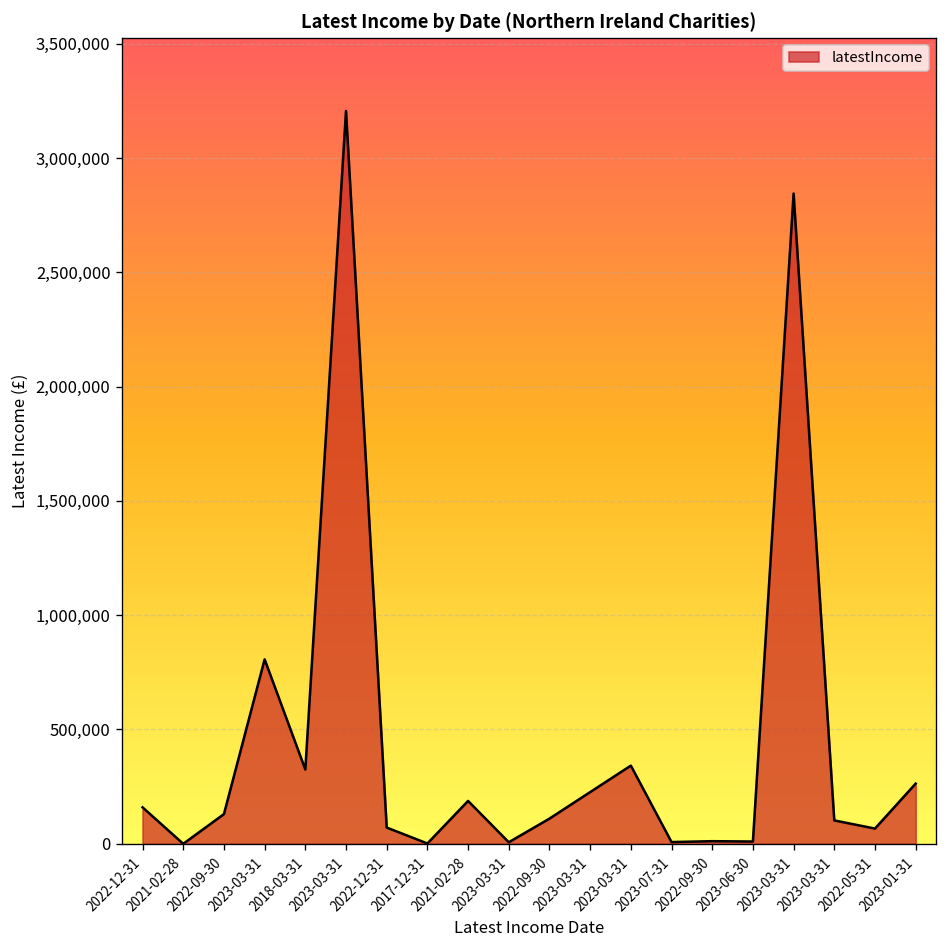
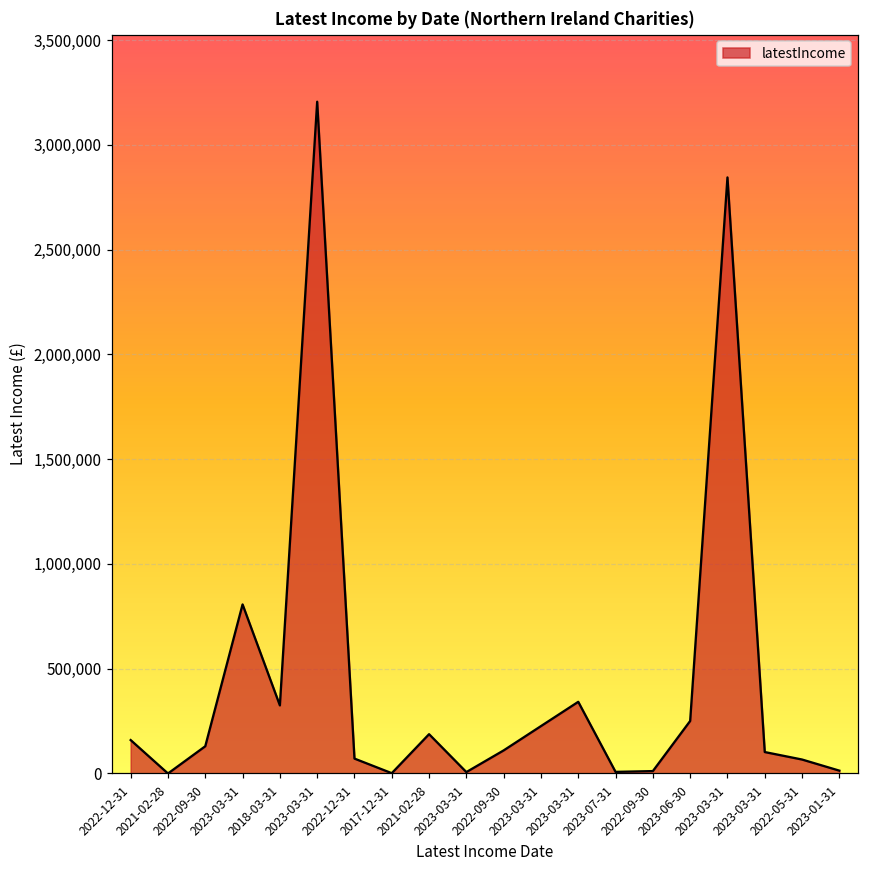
  {
    "2018-03-31": "320,000",
    "2017-12-31": "0",
    "2023-07-31": "10,000",
-   "2023-06-30": "10,000",
+   "2023-06-30": "250,000",
    "2022-05-31": "70,000",
-   "2023-01-31": "260,000"
+   "2023-01-31": "10,000"
  }
